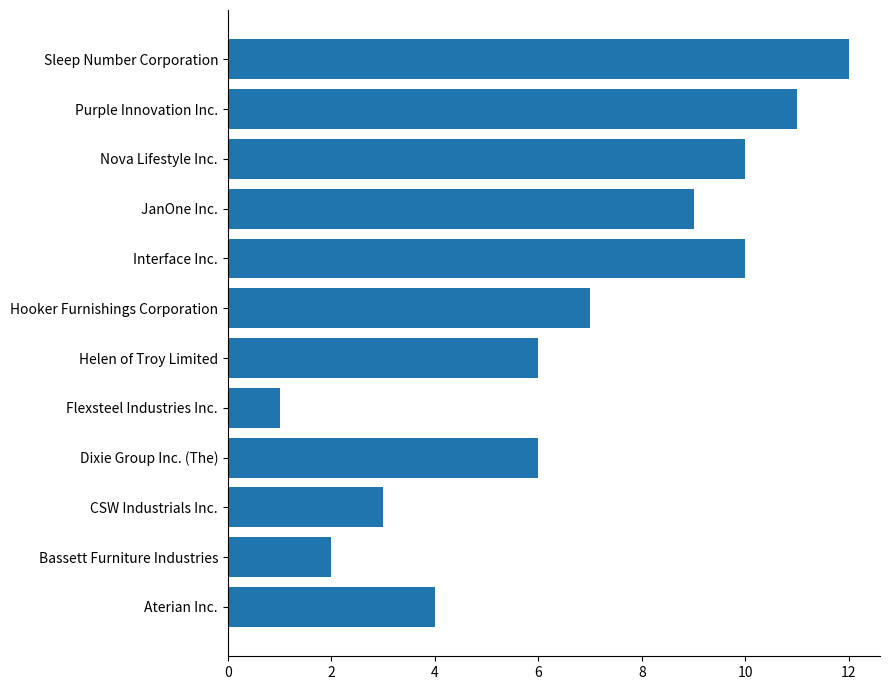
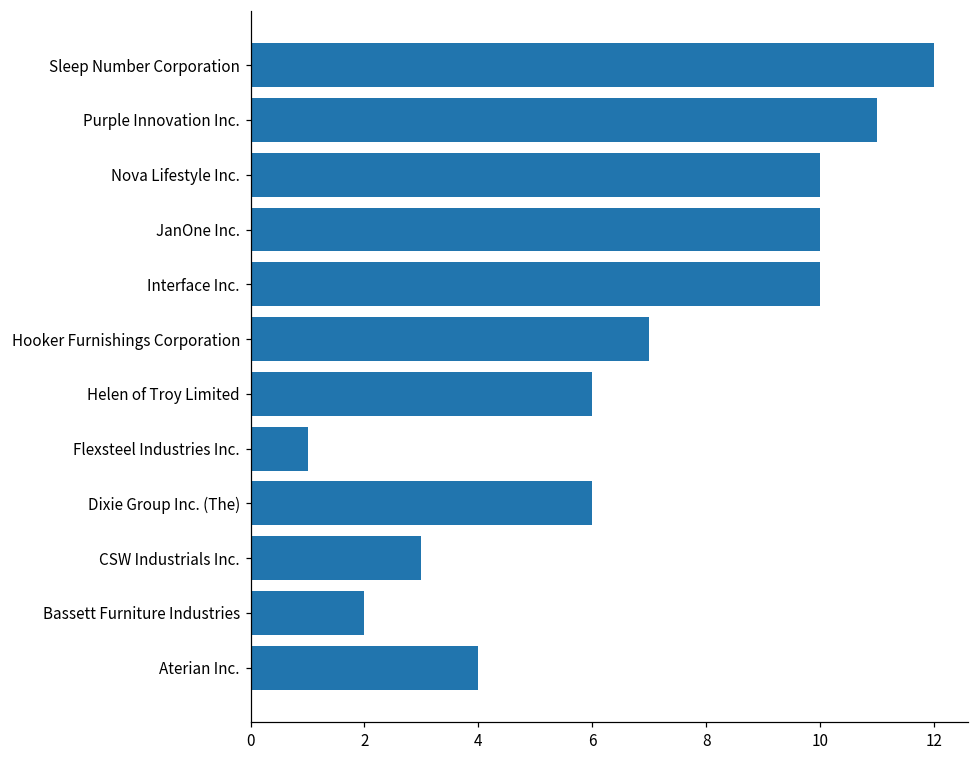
  {
    "Sleep Number Corporation": 12,
    "Purple Innovation Inc.": 11,
    "Nova Lifestyle Inc.": 10,
-   "JanOne Inc.": 9,
+   "JanOne Inc.": 10,
    "Interface Inc.": 10,
    "Hooker Furnishings Corporation": 7,
    "Helen of Troy Limited": 6,
    "Flexsteel Industries Inc.": 1,
    "Dixie Group Inc. (The)": 6,
    "CSW Industrials Inc.": 3,
    "Bassett Furniture Industries": 2,
    "Aterian Inc.": 4
  }
